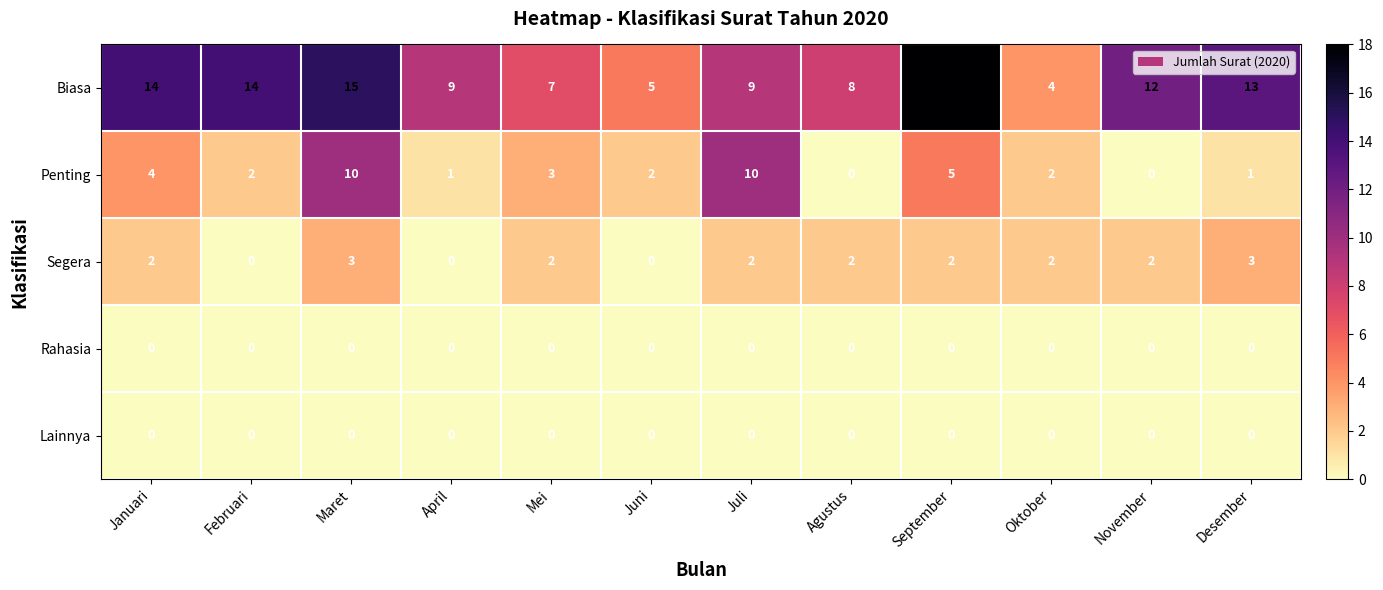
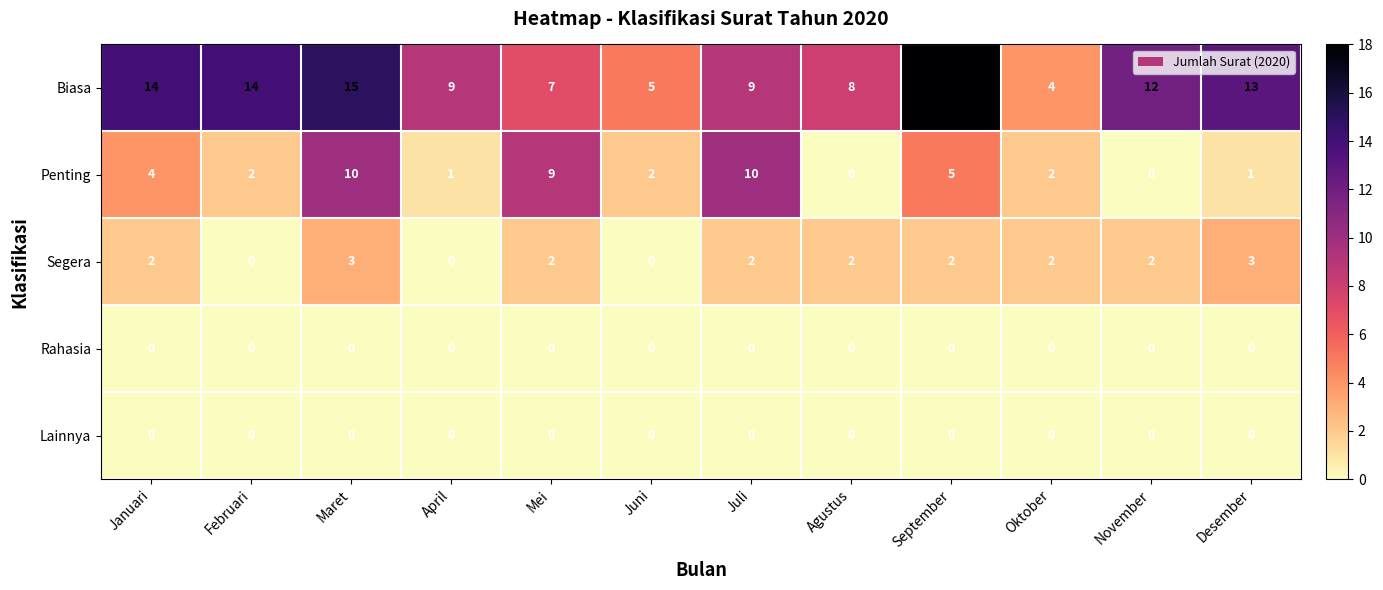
  {
    "Biasa": {
      "Januari": 14,
      "Februari": 14,
      "Maret": 15,
      "April": 9,
      "Mei": 7,
      "Juni": 5,
      "Juli": 9,
      "Agustus": 8,
      "Oktober": 4,
      "November": 12,
      "Desember": 13
    },
    "Penting": {
      "Januari": 4,
      "Februari": 2,
      "Maret": 10,
      "April": 1,
-     "Mei": 3,
+     "Mei": 9,
      "Juni": 2,
      "Juli": 10,
      "Agustus": 0,
      "September": 5,
      "Oktober": 2,
      "November": 0,
      "Desember": 1
    },
    "Segera": {
      "Januari": 2,
      "Februari": 0,
      "Maret": 3,
      "April": 0,
      "Mei": 2,
      "Juni": 0,
      "Juli": 2,
      "Agustus": 2,
      "September": 2,
      "Oktober": 2,
      "November": 2,
      "Desember": 3
    },
    "Rahasia": {
      "Januari": 0,
      "Februari": 0,
      "Maret": 0,
      "April": 0,
      "Mei": 0,
      "Juni": 0,
      "Juli": 0,
      "Agustus": 0,
      "September": 0,
      "Oktober": 0,
      "November": 0,
      "Desember": 0
    },
    "Lainnya": {
      "Januari": 0,
      "Februari": 0,
      "Maret": 0,
      "April": 0,
      "Mei": 0,
      "Juni": 0,
      "Juli": 0,
      "Agustus": 0,
      "September": 0,
      "Oktober": 0,
      "November": 0,
      "Desember": 0
    }
  }
